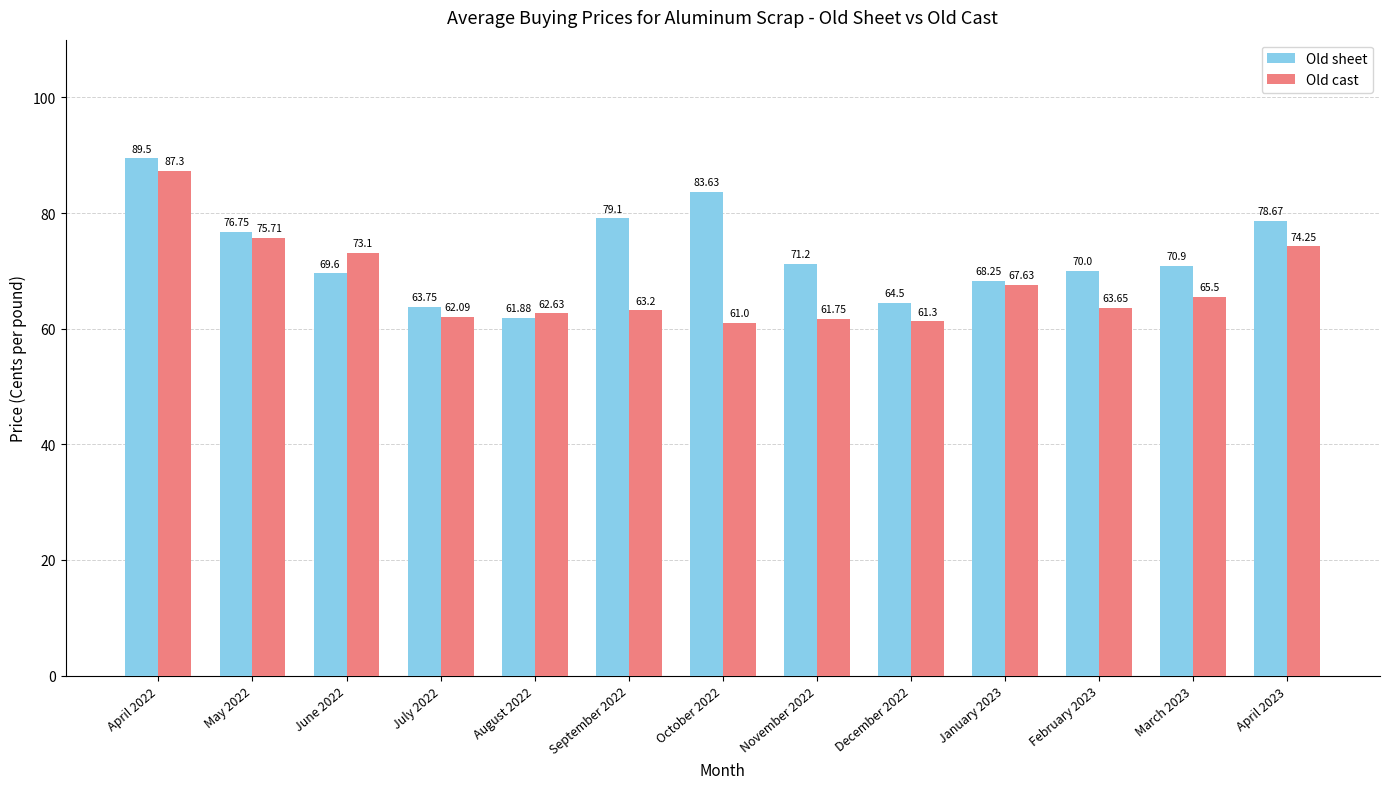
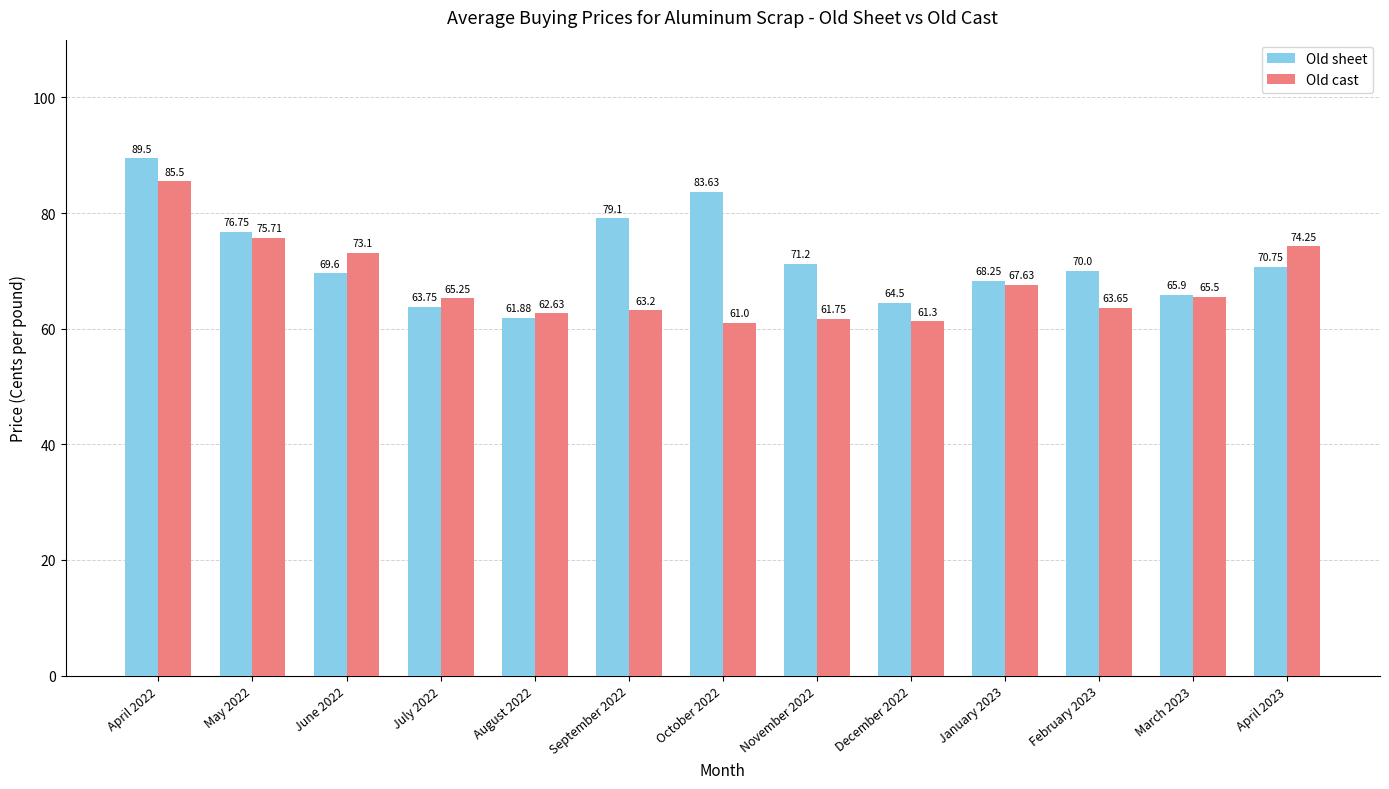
  {
    "Old sheet": {
      "April 2022": 89.5,
      "May 2022": 76.75,
      "June 2022": 69.6,
      "July 2022": 63.75,
      "August 2022": 61.88,
      "September 2022": 79.1,
      "October 2022": 83.63,
      "November 2022": 71.2,
      "December 2022": 64.5,
      "January 2023": 68.25,
      "February 2023": 70.0,
-     "March 2023": 70.9,
-     "April 2023": 78.67
+     "March 2023": 65.9,
+     "April 2023": 70.75
    },
    "Old cast": {
-     "April 2022": 87.3,
+     "April 2022": 85.5,
      "May 2022": 75.71,
      "June 2022": 73.1,
-     "July 2022": 62.09,
+     "July 2022": 65.25,
      "August 2022": 62.63,
      "September 2022": 63.2,
      "October 2022": 61.0,
      "November 2022": 61.75,
      "December 2022": 61.3,
      "January 2023": 67.63,
      "February 2023": 63.65,
      "March 2023": 65.5,
      "April 2023": 74.25
    }
  }
